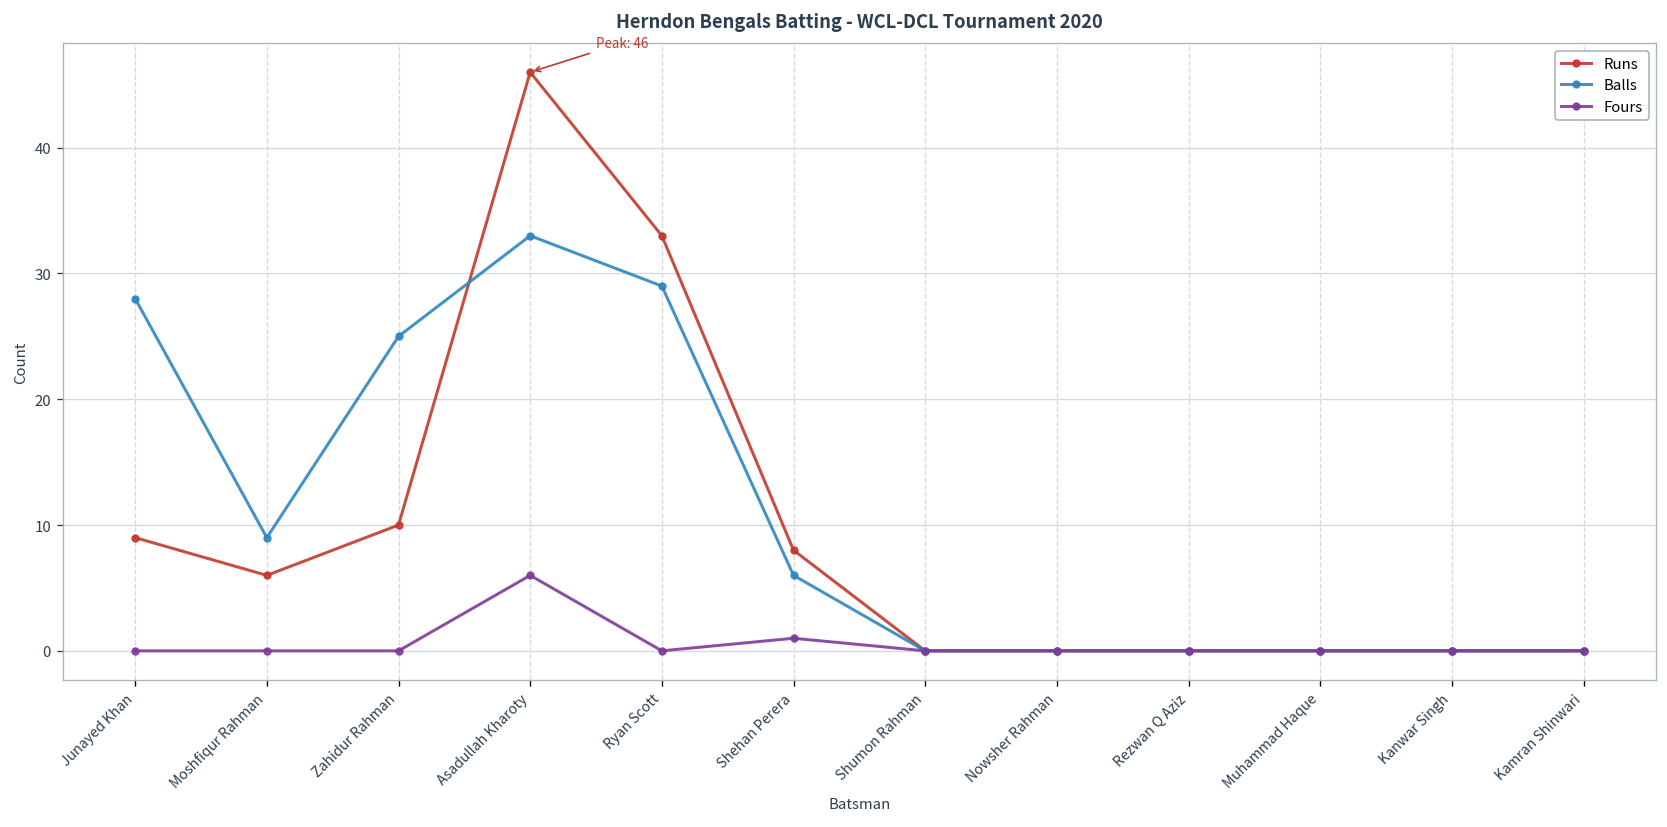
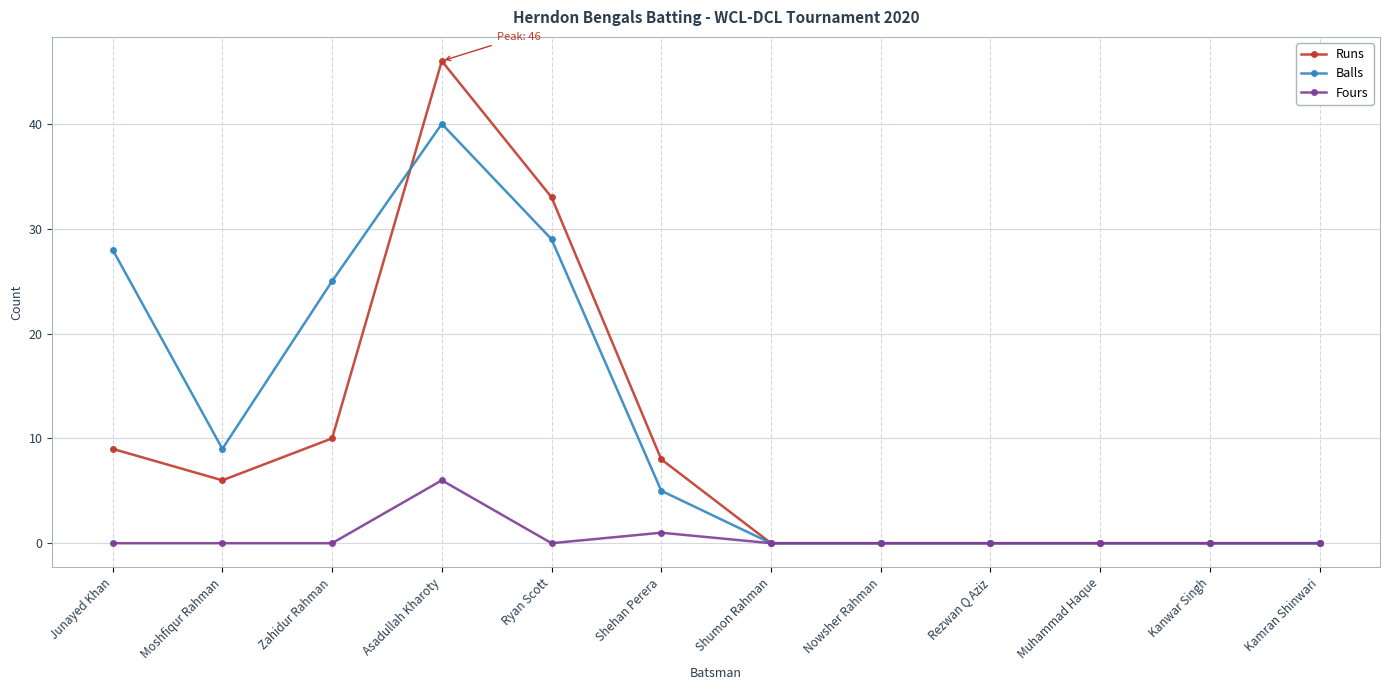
  {
    "Runs": {
      "Asadullah Kharoty": 46
    },
    "Balls": {
      "Junayed Khan": 28,
      "Moshfiqur Rahman": 9,
      "Zahidur Rahman": 25,
-     "Asadullah Kharoty": 33,
+     "Asadullah Kharoty": 40,
      "Ryan Scott": 29,
-     "Shehan Perera": 6
+     "Shehan Perera": 5
    },
    "Fours": {
      "Junayed Khan": 0,
      "Moshfiqur Rahman": 0,
      "Zahidur Rahman": 0,
      "Asadullah Kharoty": 6,
      "Ryan Scott": 0,
      "Shehan Perera": 1
    }
  }
